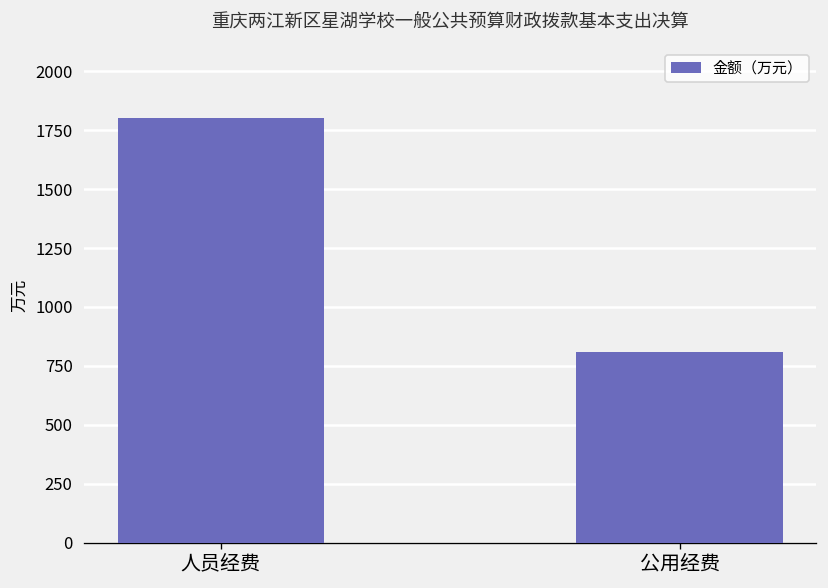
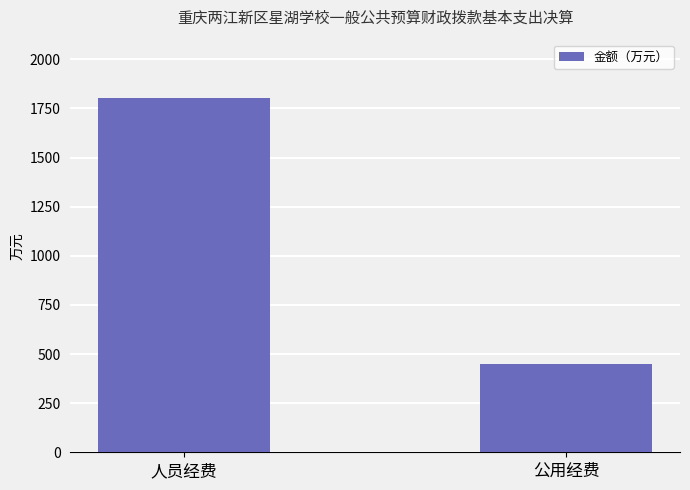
  {
    "人员经费": 1800,
-   "公用经费": 810
+   "公用经费": 450
  }
